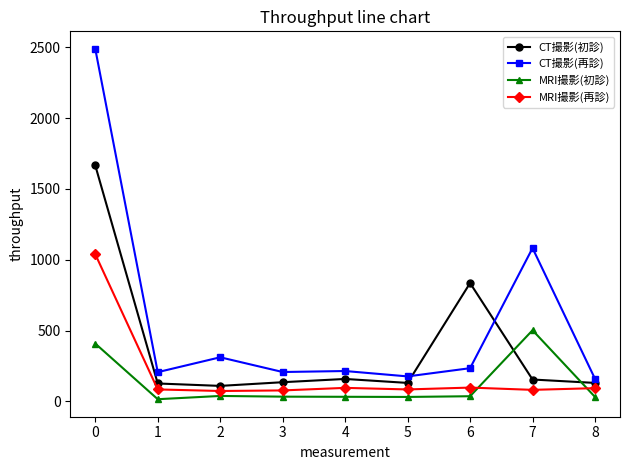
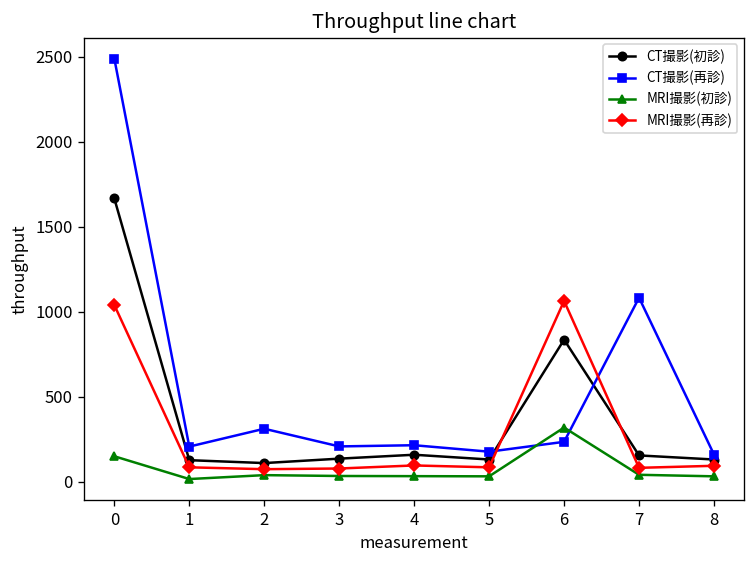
  {
    "CT撮影(初診)": {
      "0": 1670,
      "1": 130,
      "2": 110,
      "3": 140,
      "4": 160,
      "5": 130,
      "6": 840,
      "7": 150,
      "8": 130
    },
    "CT撮影(再診)": {
      "0": 2490,
      "1": 210,
      "2": 310,
      "3": 210,
      "4": 210,
      "5": 180,
      "6": 230,
      "7": 1080,
      "8": 160
    },
    "MRI撮影(初診)": {
-     "0": 410,
+     "0": 150,
      "1": 20,
      "2": 40,
      "3": 30,
      "4": 30,
      "5": 30,
-     "6": 40,
-     "7": 500,
+     "6": 320,
+     "7": 40,
      "8": 30
    },
    "MRI撮影(再診)": {
      "0": 1040,
      "1": 80,
      "2": 70,
      "3": 80,
      "4": 100,
      "5": 80,
-     "6": 100,
+     "6": 1060,
      "7": 80,
      "8": 90
    }
  }
